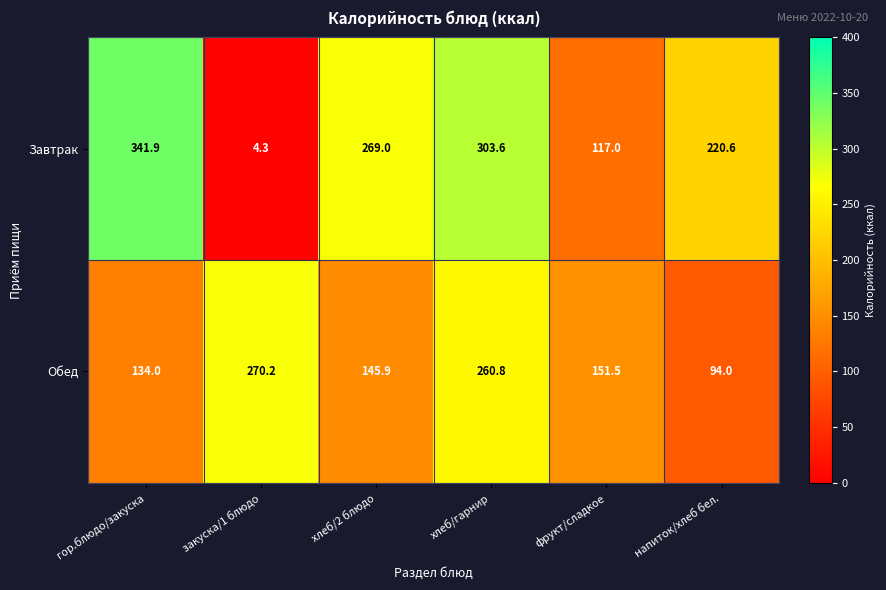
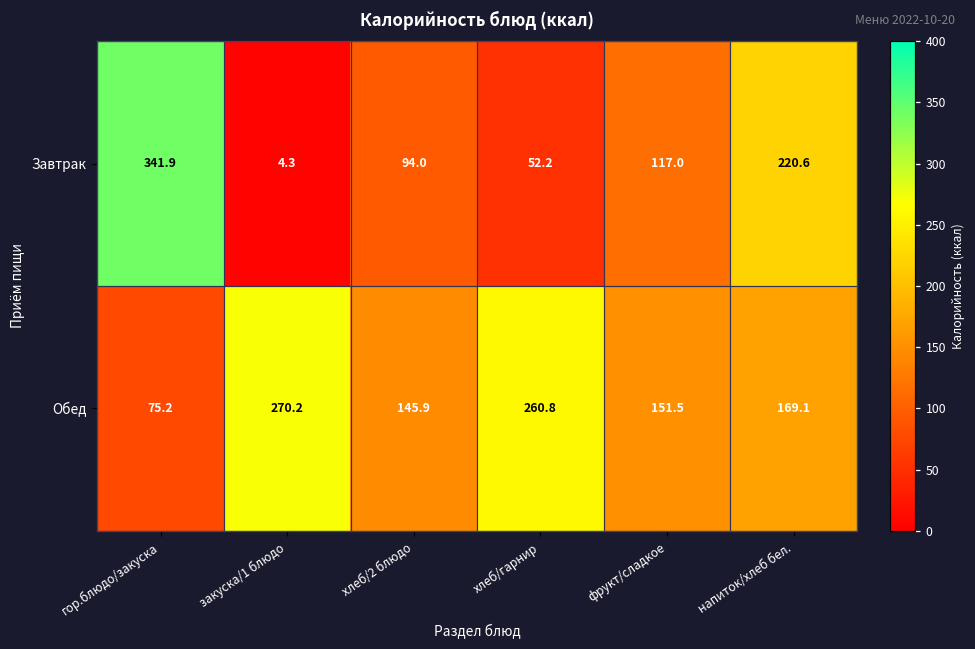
  {
    "Завтрак": {
      "гор.блюдо/закуска": 341.9,
      "закуска/1 блюдо": 4.3,
-     "хлеб/2 блюдо": 269.0,
-     "хлеб/гарнир": 303.6,
+     "хлеб/2 блюдо": 94.0,
+     "хлеб/гарнир": 52.2,
      "фрукт/сладкое": 117.0,
      "напиток/хлеб бел.": 220.6
    },
    "Обед": {
-     "гор.блюдо/закуска": 134.0,
+     "гор.блюдо/закуска": 75.2,
      "закуска/1 блюдо": 270.2,
      "хлеб/2 блюдо": 145.9,
      "хлеб/гарнир": 260.8,
      "фрукт/сладкое": 151.5,
-     "напиток/хлеб бел.": 94.0
+     "напиток/хлеб бел.": 169.1
    }
  }
